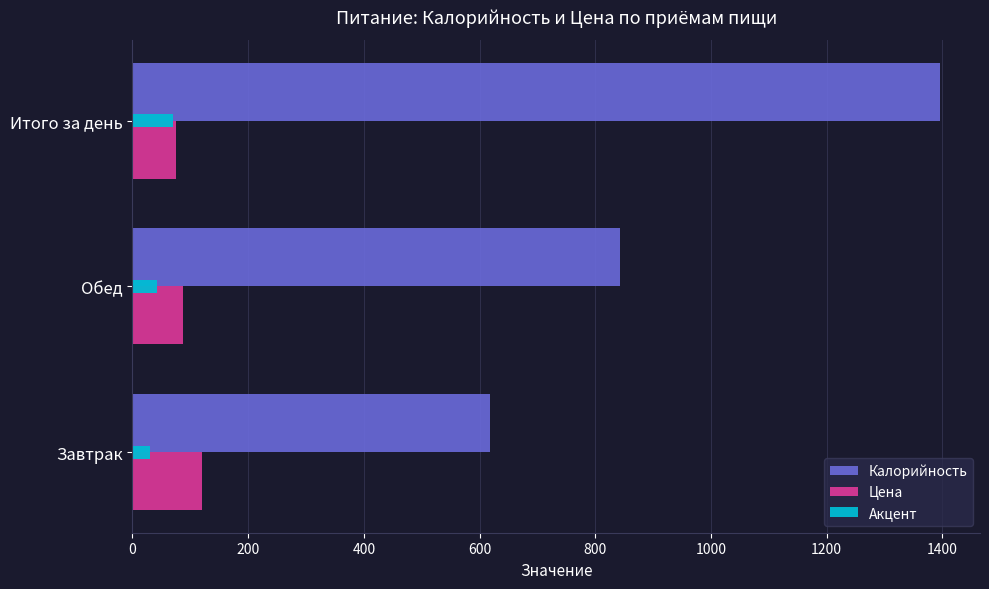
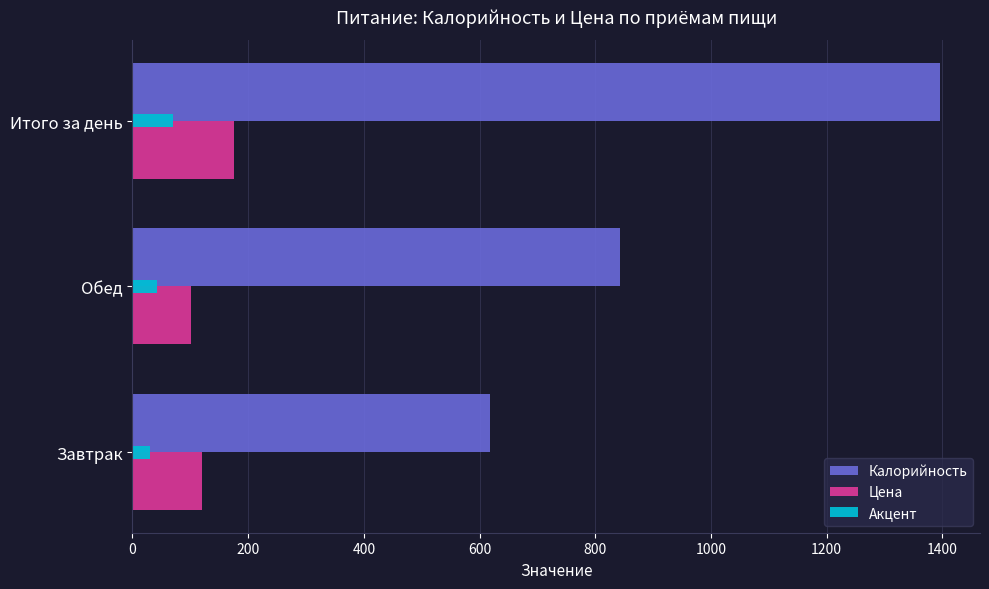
  {
    "Калорийность": {
      "Итого за день": 1400,
      "Обед": 840,
      "Завтрак": 620
    },
    "Цена": {
-     "Итого за день": 80,
-     "Обед": 90,
+     "Итого за день": 180,
+     "Обед": 100,
      "Завтрак": 120
    },
    "Акцент": {
      "Итого за день": 70,
      "Обед": 40,
      "Завтрак": 30
    }
  }
